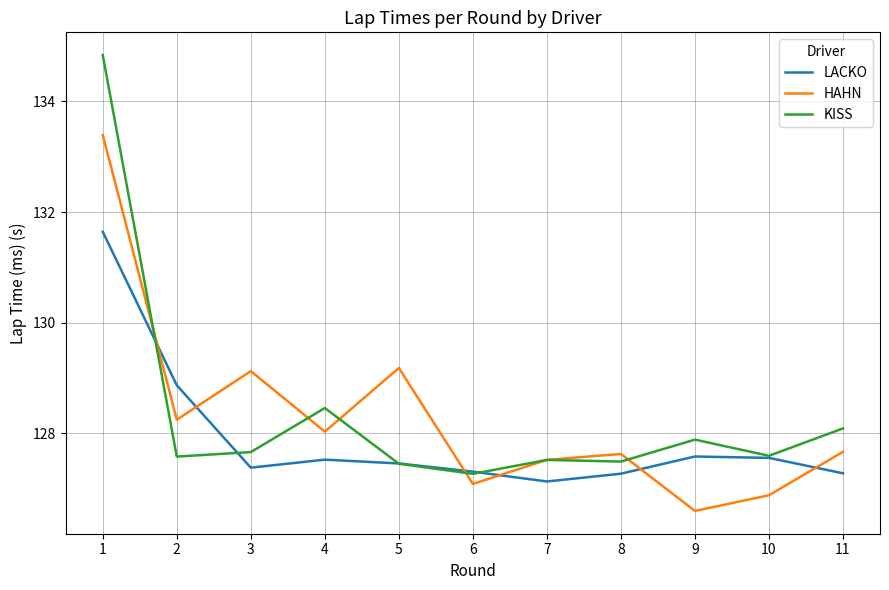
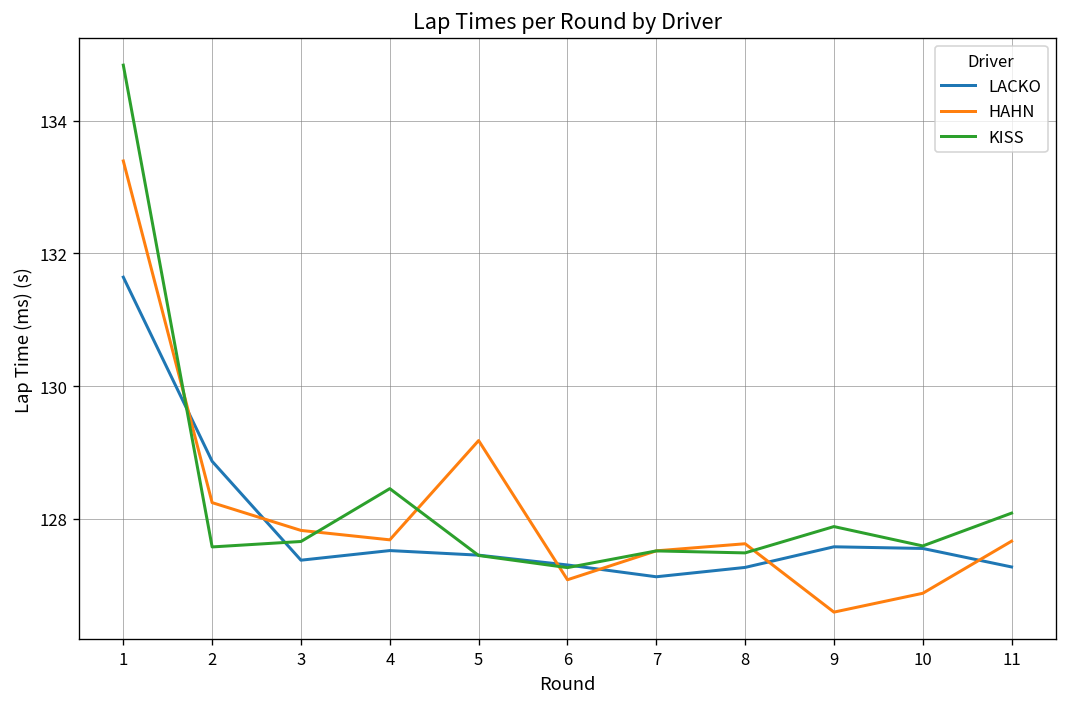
  {
    "LACKO": {
      "1": 131.6,
      "2": 128.9,
      "3": 127.4,
      "4": 127.5,
      "7": 127.1,
      "8": 127.3,
      "9": 127.6,
      "11": 127.3
    },
    "HAHN": {
      "1": 133.4,
      "2": 128.2,
-     "3": 129.1,
-     "4": 128.0,
+     "3": 127.8,
+     "4": 127.7,
      "5": 129.2,
      "6": 127.1,
      "8": 127.6,
      "9": 126.6,
      "10": 126.9,
      "11": 127.7
    },
    "KISS": {
      "1": 134.8,
      "2": 127.6,
      "3": 127.7,
      "4": 128.5,
      "8": 127.5,
      "9": 127.9,
      "11": 128.1
    }
  }
